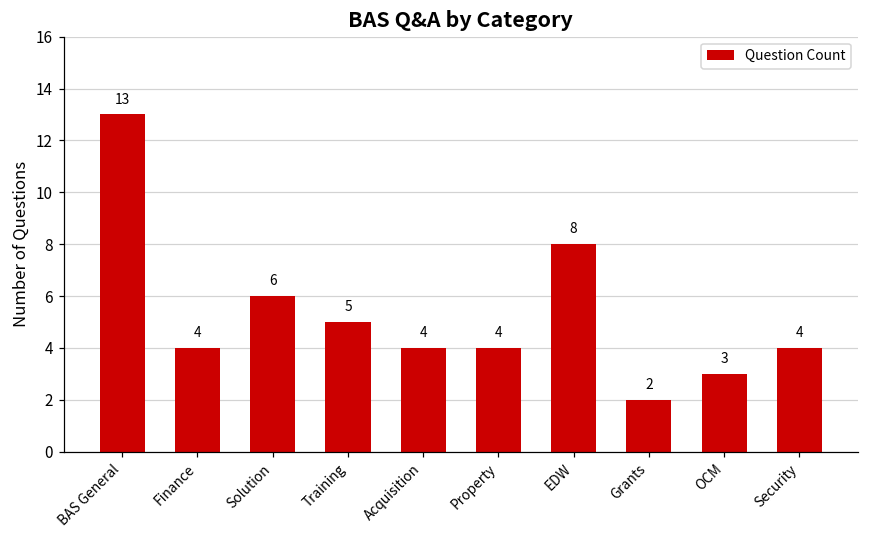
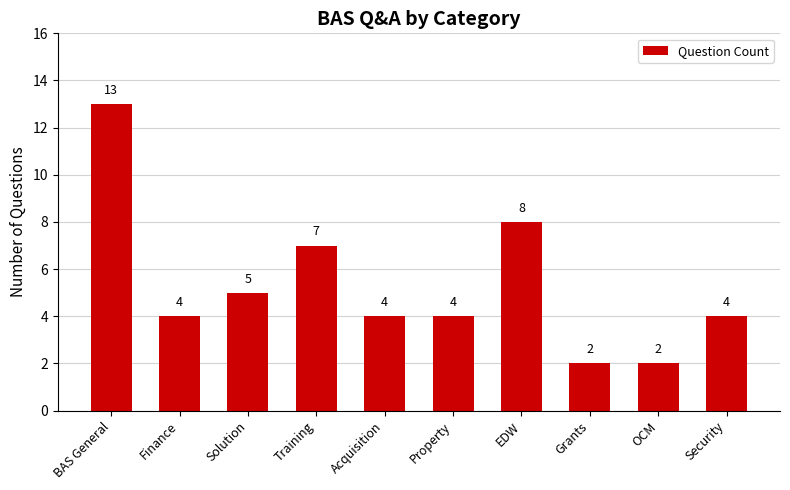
  {
    "BAS General": 13,
    "Finance": 4,
-   "Solution": 6,
-   "Training": 5,
+   "Solution": 5,
+   "Training": 7,
    "Acquisition": 4,
    "Property": 4,
    "EDW": 8,
    "Grants": 2,
-   "OCM": 3,
+   "OCM": 2,
    "Security": 4
  }
